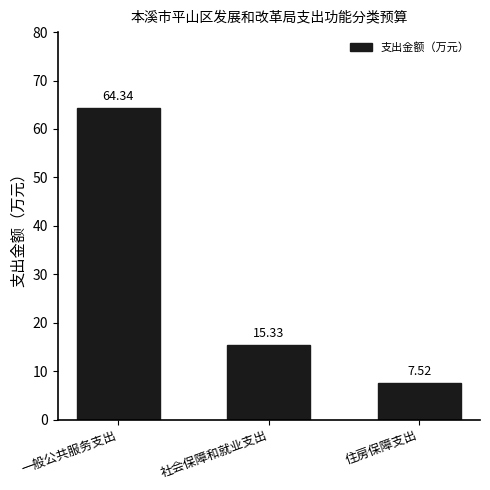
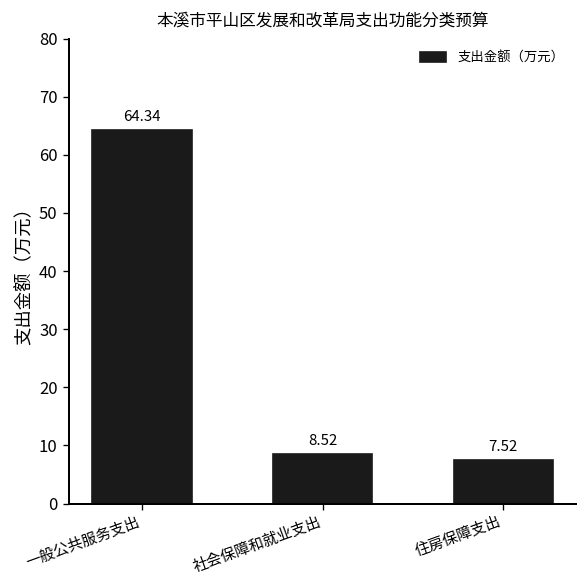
  {
    "一般公共服务支出": 64.34,
-   "社会保障和就业支出": 15.33,
+   "社会保障和就业支出": 8.52,
    "住房保障支出": 7.52
  }
